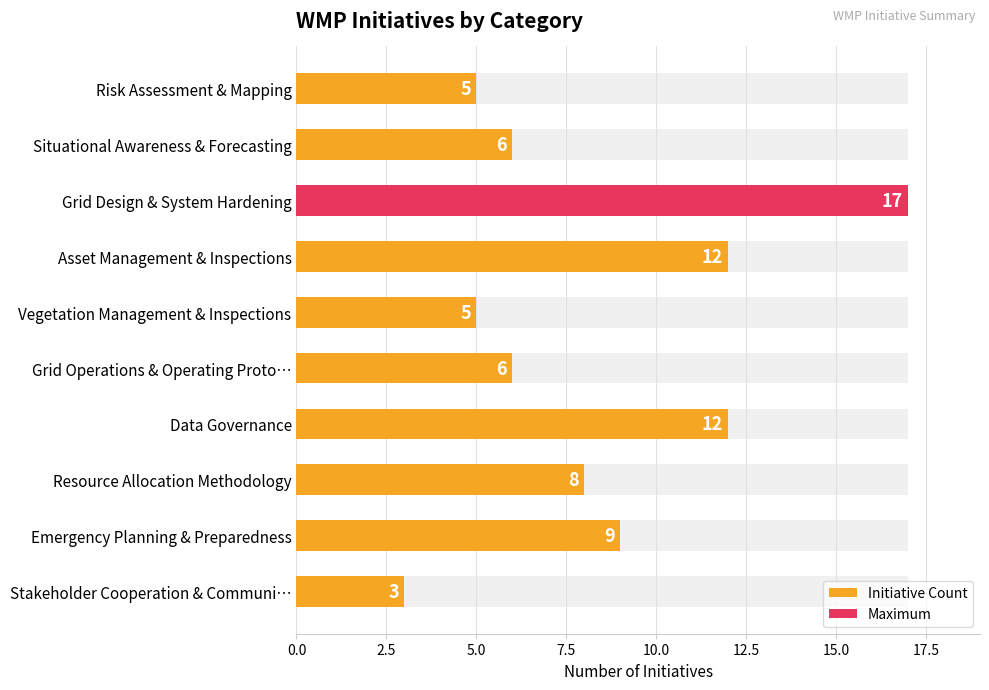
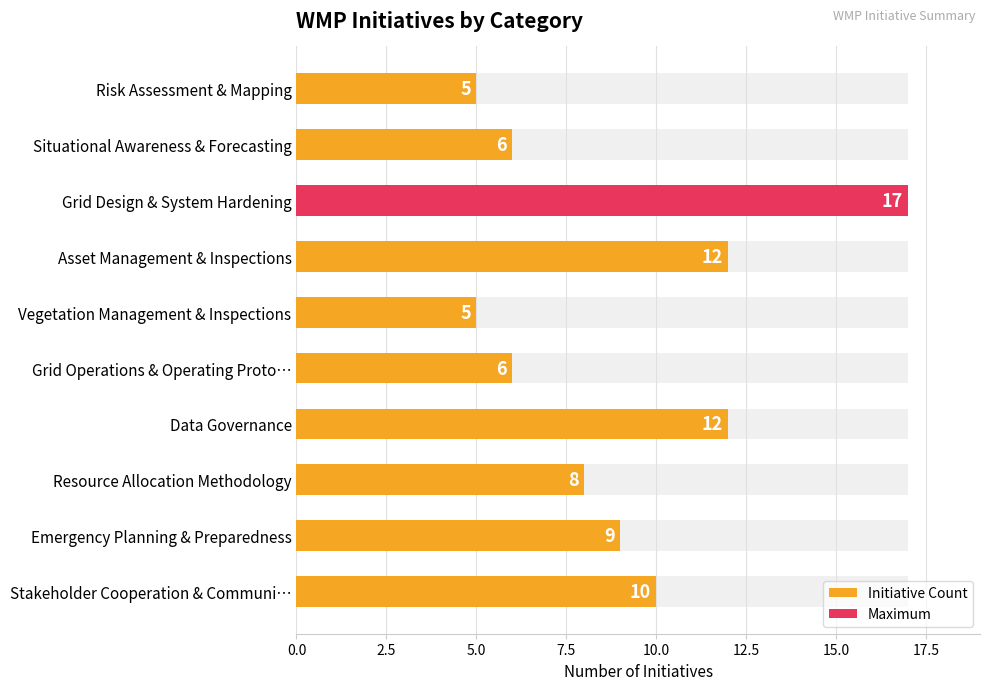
  {
    "Initiative Count": {
      "Grid Design & System Hardening": 17,
-     "Stakeholder Cooperation & Communi…": 3
+     "Stakeholder Cooperation & Communi…": 10
    },
    "Maximum": {
      "Grid Design & System Hardening": 17
    }
  }
